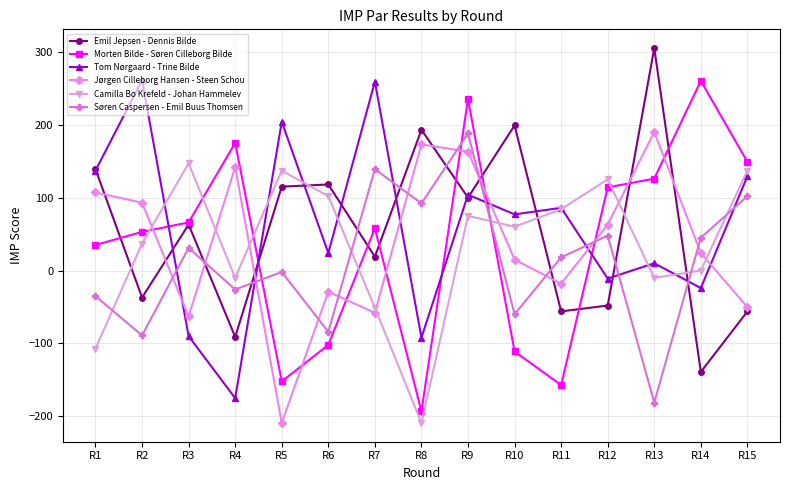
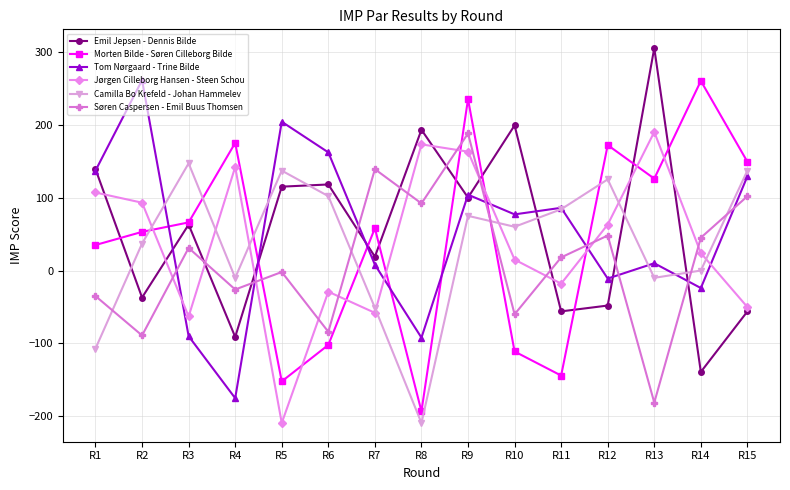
  {
    "Emil Jepsen - Dennis Bilde": {
      "R2": -40,
      "R4": -90,
      "R5": 120,
      "R6": 120,
      "R7": 20,
      "R8": 190,
      "R9": 100,
      "R10": 200,
      "R11": -60,
      "R12": -50,
      "R13": 310,
      "R14": -140,
      "R15": -60
    },
    "Morten Bilde - Søren Cilleborg Bilde": {
      "R1": 40,
      "R2": 50,
      "R4": 180,
      "R5": -150,
      "R6": -100,
      "R7": 60,
      "R8": -190,
      "R9": 240,
      "R10": -110,
-     "R11": -160,
-     "R12": 110,
+     "R11": -140,
+     "R12": 170,
      "R13": 130,
      "R14": 260,
      "R15": 150
    },
    "Tom Nørgaard - Trine Bilde": {
      "R3": -90,
      "R4": -180,
      "R5": 200,
-     "R6": 20,
-     "R7": 260,
+     "R6": 160,
+     "R7": 10,
      "R8": -90,
      "R9": 100,
      "R10": 80,
      "R12": -10,
      "R13": 10,
      "R14": -20,
      "R15": 130
    }
  }
